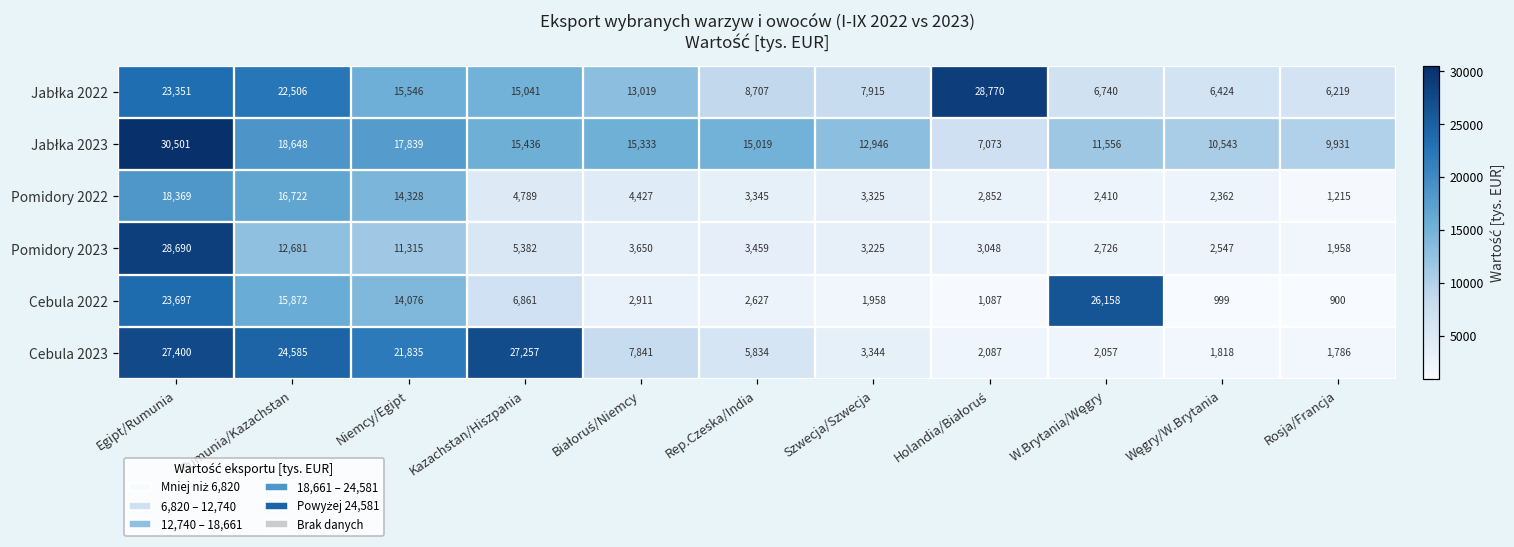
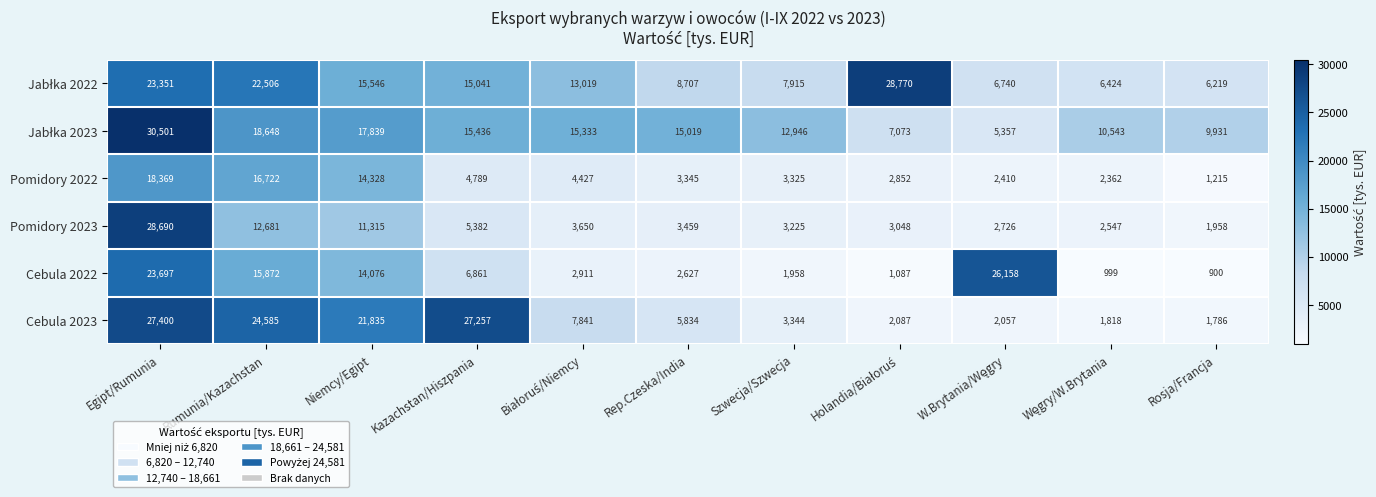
  {
    "Jabłka 2022": {
      "Egipt/Rumunia": "23,351",
      "Rumunia/Kazachstan": "22,506",
      "Niemcy/Egipt": "15,546",
      "Kazachstan/Hiszpania": "15,041",
      "Białoruś/Niemcy": "13,019",
      "Rep.Czeska/India": "8,707",
      "Szwecja/Szwecja": "7,915",
      "Holandia/Białoruś": "28,770",
      "W.Brytania/Węgry": "6,740",
      "Węgry/W.Brytania": "6,424",
      "Rosja/Francja": "6,219"
    },
    "Jabłka 2023": {
      "Egipt/Rumunia": "30,501",
      "Rumunia/Kazachstan": "18,648",
      "Niemcy/Egipt": "17,839",
      "Kazachstan/Hiszpania": "15,436",
      "Białoruś/Niemcy": "15,333",
      "Rep.Czeska/India": "15,019",
      "Szwecja/Szwecja": "12,946",
      "Holandia/Białoruś": "7,073",
-     "W.Brytania/Węgry": "11,556",
+     "W.Brytania/Węgry": "5,357",
      "Węgry/W.Brytania": "10,543",
      "Rosja/Francja": "9,931"
    },
    "Pomidory 2022": {
      "Egipt/Rumunia": "18,369",
      "Rumunia/Kazachstan": "16,722",
      "Niemcy/Egipt": "14,328",
      "Kazachstan/Hiszpania": "4,789",
      "Białoruś/Niemcy": "4,427",
      "Rep.Czeska/India": "3,345",
      "Szwecja/Szwecja": "3,325",
      "Holandia/Białoruś": "2,852",
      "W.Brytania/Węgry": "2,410",
      "Węgry/W.Brytania": "2,362",
      "Rosja/Francja": "1,215"
    },
    "Pomidory 2023": {
      "Egipt/Rumunia": "28,690",
      "Rumunia/Kazachstan": "12,681",
      "Niemcy/Egipt": "11,315",
      "Kazachstan/Hiszpania": "5,382",
      "Białoruś/Niemcy": "3,650",
      "Rep.Czeska/India": "3,459",
      "Szwecja/Szwecja": "3,225",
      "Holandia/Białoruś": "3,048",
      "W.Brytania/Węgry": "2,726",
      "Węgry/W.Brytania": "2,547",
      "Rosja/Francja": "1,958"
    },
    "Cebula 2022": {
      "Egipt/Rumunia": "23,697",
      "Rumunia/Kazachstan": "15,872",
      "Niemcy/Egipt": "14,076",
      "Kazachstan/Hiszpania": "6,861",
      "Białoruś/Niemcy": "2,911",
      "Rep.Czeska/India": "2,627",
      "Szwecja/Szwecja": "1,958",
      "Holandia/Białoruś": "1,087",
      "W.Brytania/Węgry": "26,158",
      "Węgry/W.Brytania": "999",
      "Rosja/Francja": "900"
    },
    "Cebula 2023": {
      "Egipt/Rumunia": "27,400",
      "Rumunia/Kazachstan": "24,585",
      "Niemcy/Egipt": "21,835",
      "Kazachstan/Hiszpania": "27,257",
      "Białoruś/Niemcy": "7,841",
      "Rep.Czeska/India": "5,834",
      "Szwecja/Szwecja": "3,344",
      "Holandia/Białoruś": "2,087",
      "W.Brytania/Węgry": "2,057",
      "Węgry/W.Brytania": "1,818",
      "Rosja/Francja": "1,786"
    }
  }
